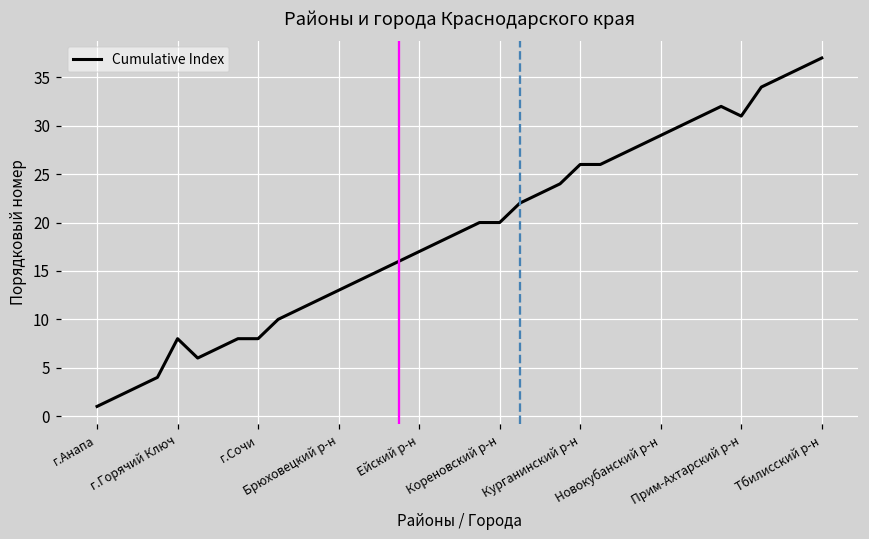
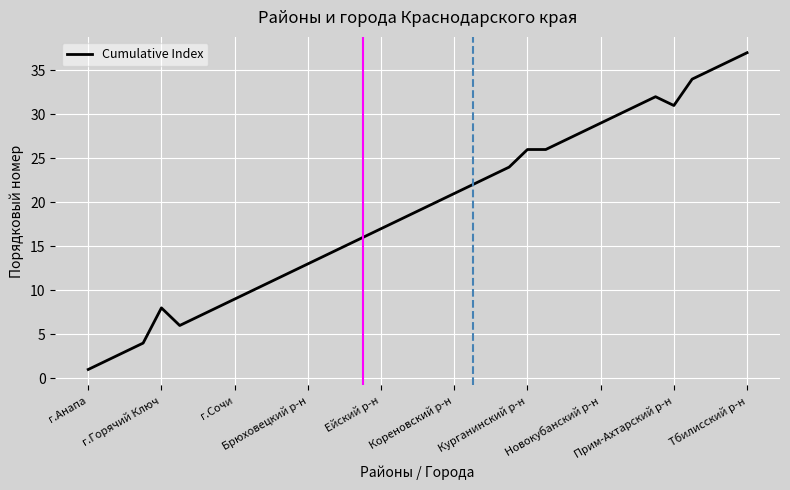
  {
    "г.Анапа": 1,
    "г.Горячий Ключ": 8,
-   "г.Сочи": 8,
+   "г.Сочи": 9,
    "Брюховецкий р-н": 13,
    "Ейский р-н": 17,
-   "Кореновский р-н": 20,
+   "Кореновский р-н": 21,
    "Курганинский р-н": 26,
    "Новокубанский р-н": 29,
    "Прим-Ахтарский р-н": 31,
    "Тбилисский р-н": 37
  }
